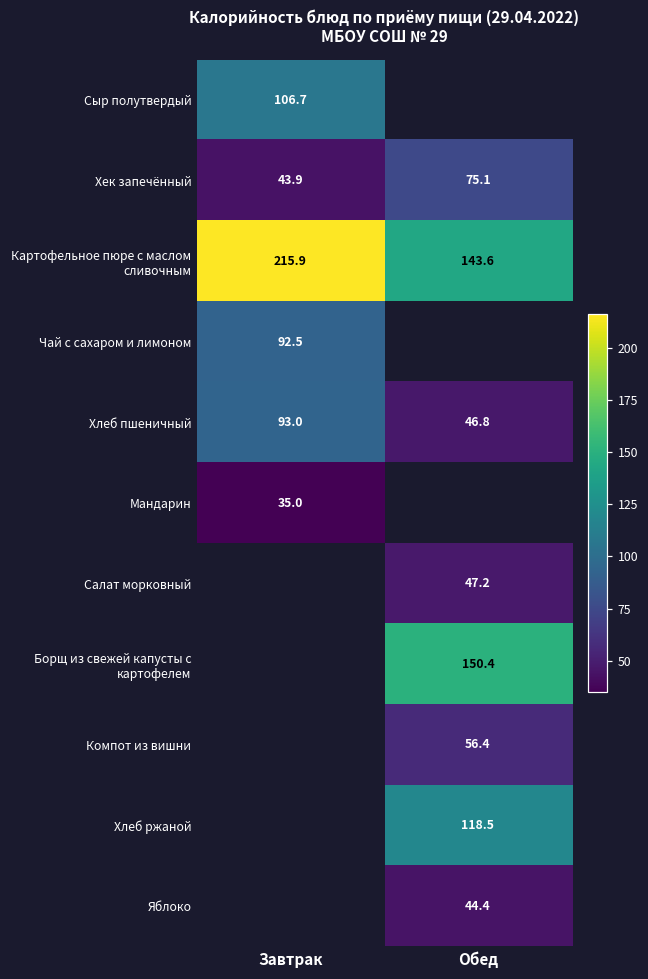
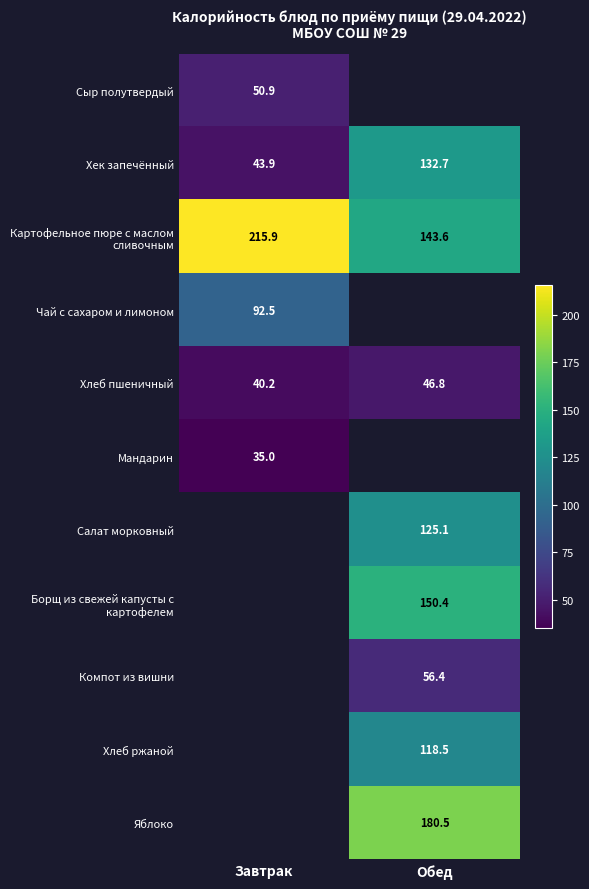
  {
    "Сыр полутвердый": {
-     "Завтрак": 106.7
+     "Завтрак": 50.9
    },
    "Хек запечённый": {
      "Завтрак": 43.9,
-     "Обед": 75.1
+     "Обед": 132.7
    },
    "Картофельное пюре с маслом сливочным": {
      "Завтрак": 215.9,
      "Обед": 143.6
    },
    "Чай с сахаром и лимоном": {
      "Завтрак": 92.5
    },
    "Хлеб пшеничный": {
-     "Завтрак": 93.0,
+     "Завтрак": 40.2,
      "Обед": 46.8
    },
    "Мандарин": {
      "Завтрак": 35.0
    },
    "Салат морковный": {
-     "Обед": 47.2
+     "Обед": 125.1
    },
    "Борщ из свежей капусты с картофелем": {
      "Обед": 150.4
    },
    "Компот из вишни": {
      "Обед": 56.4
    },
    "Хлеб ржаной": {
      "Обед": 118.5
    },
    "Яблоко": {
-     "Обед": 44.4
+     "Обед": 180.5
    }
  }
